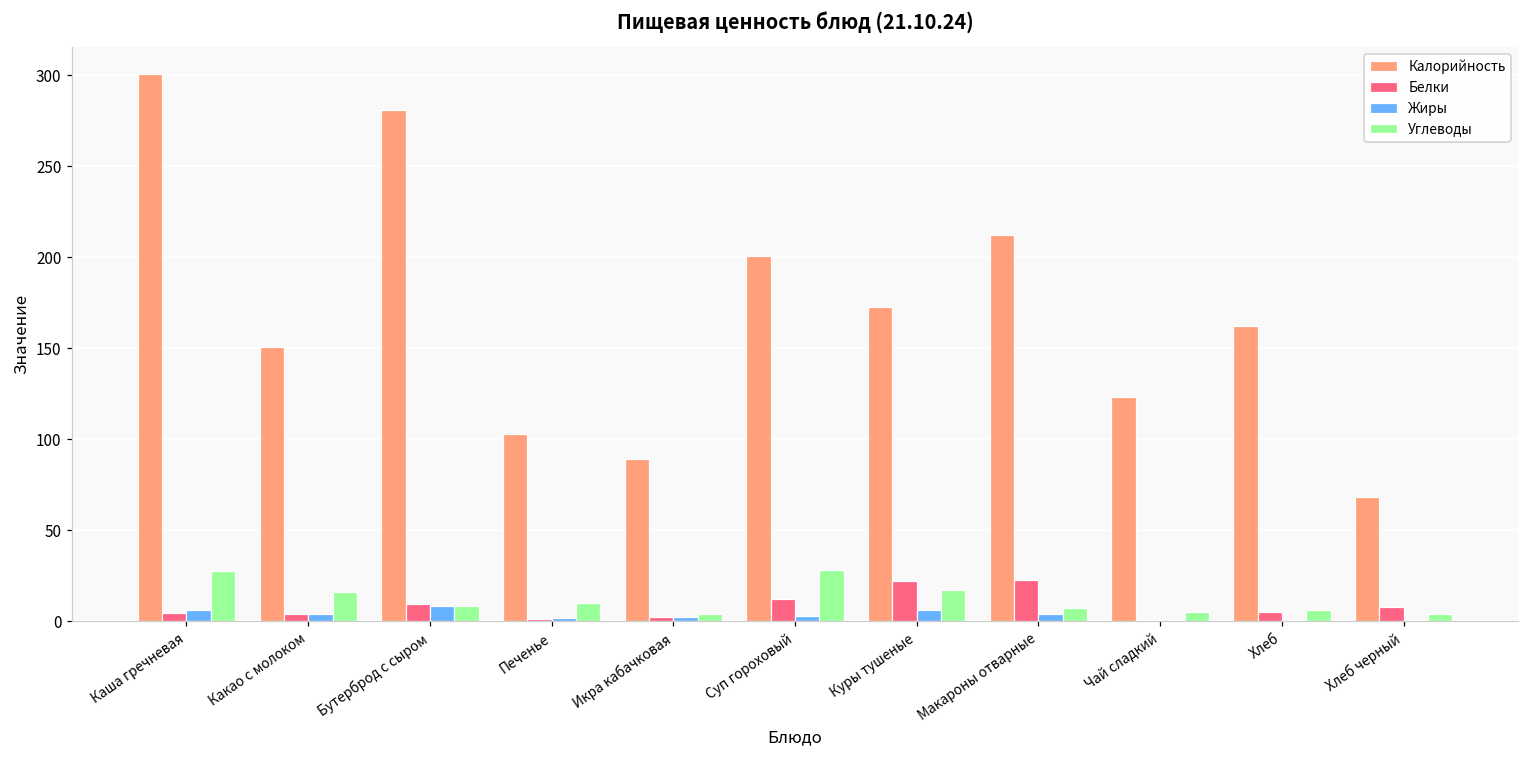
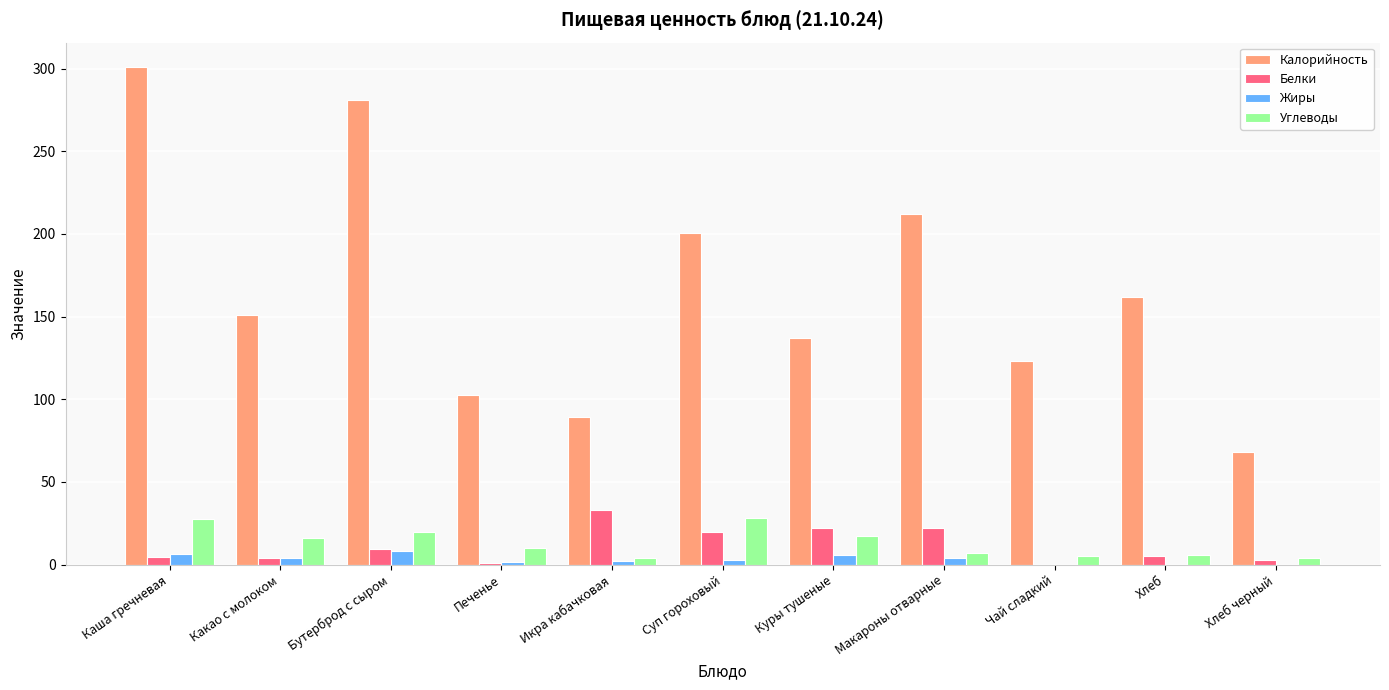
  {
    "Калорийность": {
      "Каша гречневая": 301,
      "Какао с молоком": 151,
      "Бутерброд с сыром": 281,
      "Печенье": 103,
      "Икра кабачковая": 89,
      "Суп гороховый": 201,
-     "Куры тушеные": 173,
+     "Куры тушеные": 137,
      "Макароны отварные": 212,
      "Чай сладкий": 123,
      "Хлеб": 162,
      "Хлеб черный": 68
    },
    "Белки": {
      "Каша гречневая": 5,
      "Какао с молоком": 4,
      "Бутерброд с сыром": 9,
-     "Икра кабачковая": 2,
-     "Суп гороховый": 12,
+     "Икра кабачковая": 33,
+     "Суп гороховый": 20,
      "Куры тушеные": 22,
      "Макароны отварные": 22,
      "Чай сладкий": 0,
      "Хлеб": 5,
-     "Хлеб черный": 8
+     "Хлеб черный": 3
    },
    "Жиры": {
      "Каша гречневая": 6,
      "Какао с молоком": 4,
      "Бутерброд с сыром": 8,
      "Икра кабачковая": 2,
      "Суп гороховый": 3,
      "Куры тушеные": 6,
      "Макароны отварные": 4,
      "Чай сладкий": 0,
      "Хлеб": 0,
      "Хлеб черный": 0
    },
    "Углеводы": {
      "Каша гречневая": 27,
      "Какао с молоком": 16,
-     "Бутерброд с сыром": 8,
+     "Бутерброд с сыром": 20,
      "Печенье": 10,
      "Икра кабачковая": 4,
      "Суп гороховый": 28,
      "Куры тушеные": 17,
      "Макароны отварные": 7,
      "Чай сладкий": 5,
      "Хлеб": 6,
      "Хлеб черный": 4
    }
  }
